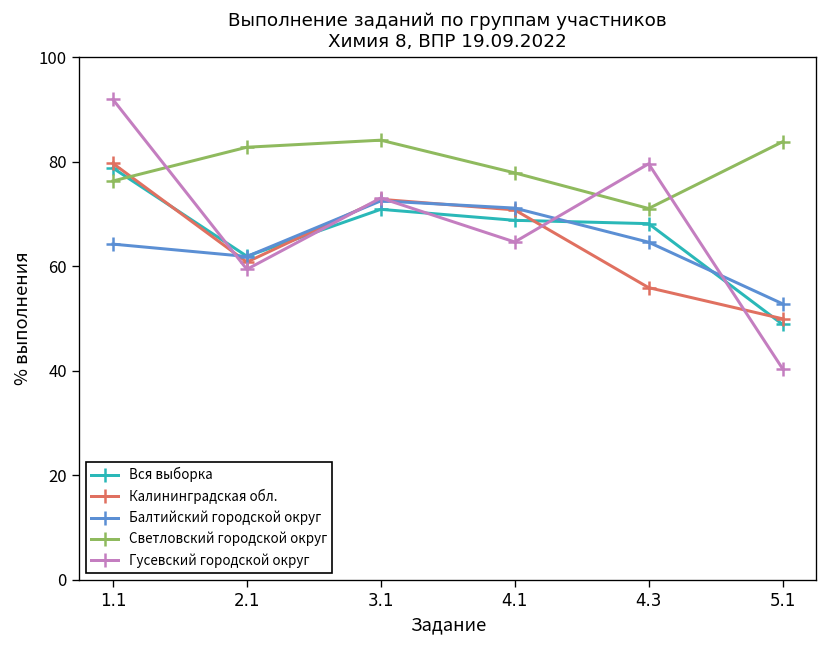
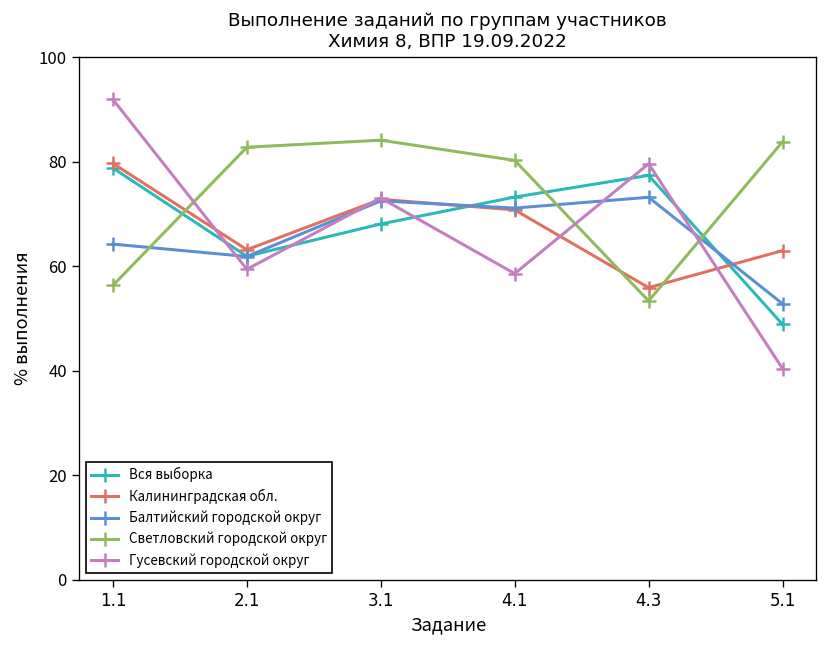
  {
    "Вся выборка": {
      "1.1": 79,
-     "3.1": 71,
-     "4.1": 69,
-     "4.3": 68,
+     "3.1": 68,
+     "4.1": 73,
+     "4.3": 77,
      "5.1": 49
    },
    "Калининградская обл.": {
      "1.1": 80,
-     "2.1": 61,
+     "2.1": 63,
      "4.3": 56,
-     "5.1": 50
+     "5.1": 63
    },
    "Балтийский городской округ": {
      "1.1": 64,
-     "4.3": 65,
+     "4.3": 73,
      "5.1": 53
    },
    "Светловский городской округ": {
-     "1.1": 76,
+     "1.1": 56,
      "2.1": 83,
      "3.1": 84,
-     "4.1": 78,
-     "4.3": 71,
+     "4.1": 80,
+     "4.3": 53,
      "5.1": 84
    },
    "Гусевский городской округ": {
      "1.1": 92,
      "2.1": 59,
-     "4.1": 65,
+     "4.1": 59,
      "4.3": 80,
      "5.1": 40
    }
  }
